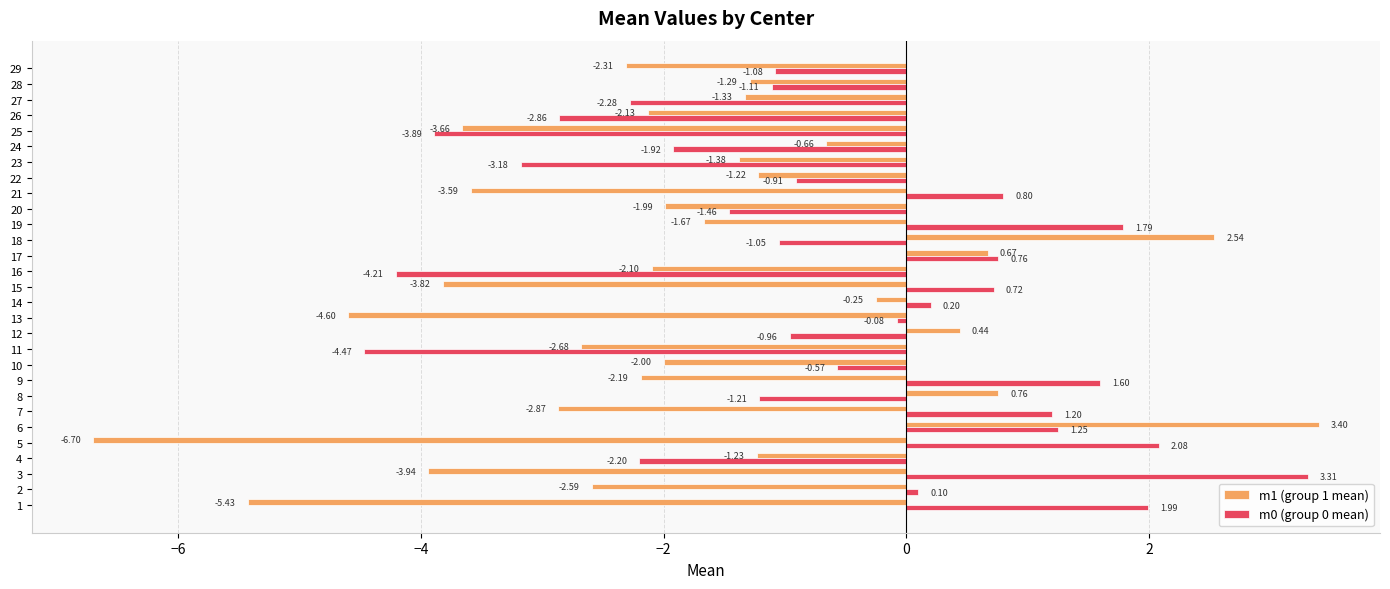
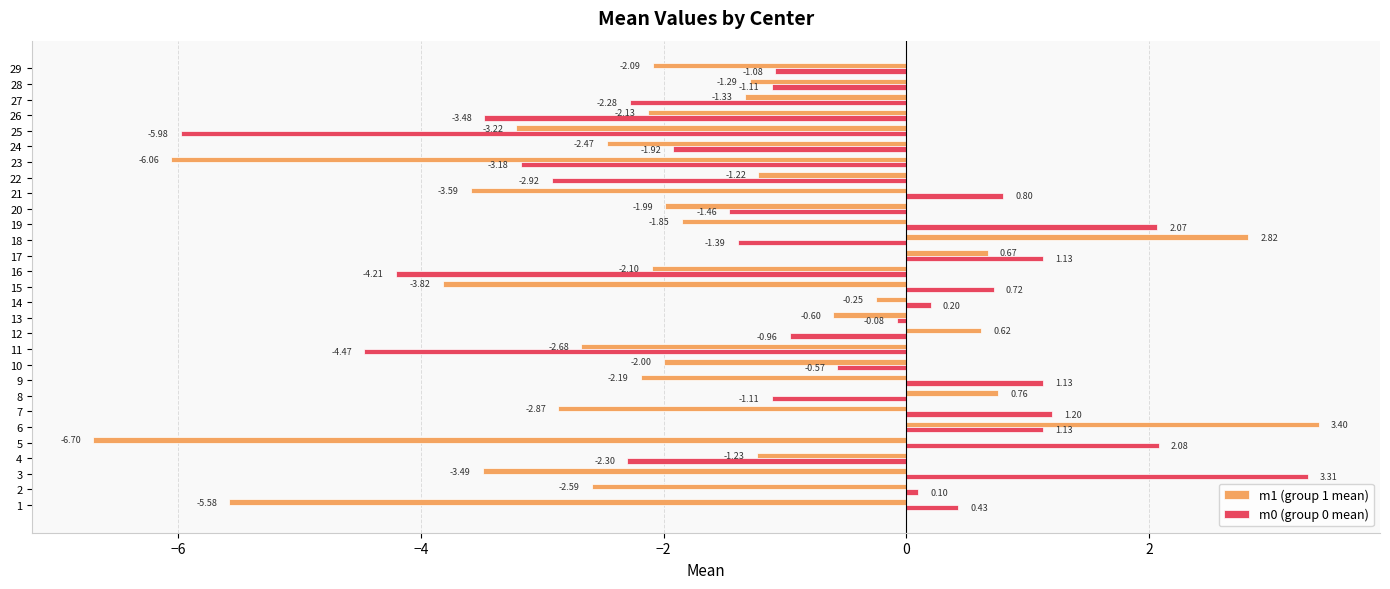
  {
    "m1 (group 1 mean)": {
-     "29": -2.31,
+     "29": -2.09,
      "28": -1.29,
      "27": -1.33,
      "26": -2.13,
-     "25": -3.66,
-     "24": -0.66,
-     "23": -1.38,
+     "25": -3.22,
+     "24": -2.47,
+     "23": -6.06,
      "22": -1.22,
      "21": -3.59,
      "20": -1.99,
-     "19": -1.67,
-     "18": 2.54,
+     "19": -1.85,
+     "18": 2.82,
      "17": 0.67,
      "16": -2.10,
      "15": -3.82,
      "14": -0.25,
-     "13": -4.60,
-     "12": 0.44,
+     "13": -0.60,
+     "12": 0.62,
      "11": -2.68,
      "10": -2.00,
      "9": -2.19,
      "8": 0.76,
      "7": -2.87,
      "6": 3.40,
      "5": -6.70,
      "4": -1.23,
-     "3": -3.94,
+     "3": -3.49,
      "2": -2.59,
-     "1": -5.43
+     "1": -5.58
    },
    "m0 (group 0 mean)": {
      "29": -1.08,
      "28": -1.11,
      "27": -2.28,
-     "26": -2.86,
-     "25": -3.89,
+     "26": -3.48,
+     "25": -5.98,
      "24": -1.92,
      "23": -3.18,
-     "22": -0.91,
+     "22": -2.92,
      "21": 0.80,
      "20": -1.46,
-     "19": 1.79,
-     "18": -1.05,
-     "17": 0.76,
+     "19": 2.07,
+     "18": -1.39,
+     "17": 1.13,
      "16": -4.21,
      "15": 0.72,
      "14": 0.20,
      "13": -0.08,
      "12": -0.96,
      "11": -4.47,
      "10": -0.57,
-     "9": 1.60,
-     "8": -1.21,
+     "9": 1.13,
+     "8": -1.11,
      "7": 1.20,
-     "6": 1.25,
+     "6": 1.13,
      "5": 2.08,
-     "4": -2.20,
+     "4": -2.30,
      "3": 3.31,
      "2": 0.10,
-     "1": 1.99
+     "1": 0.43
    }
  }
